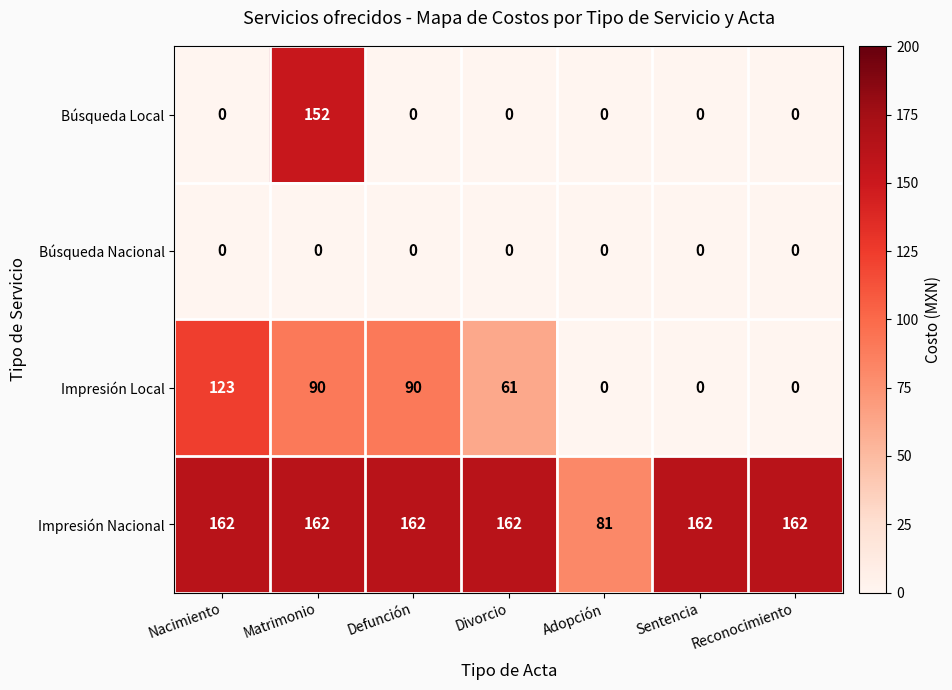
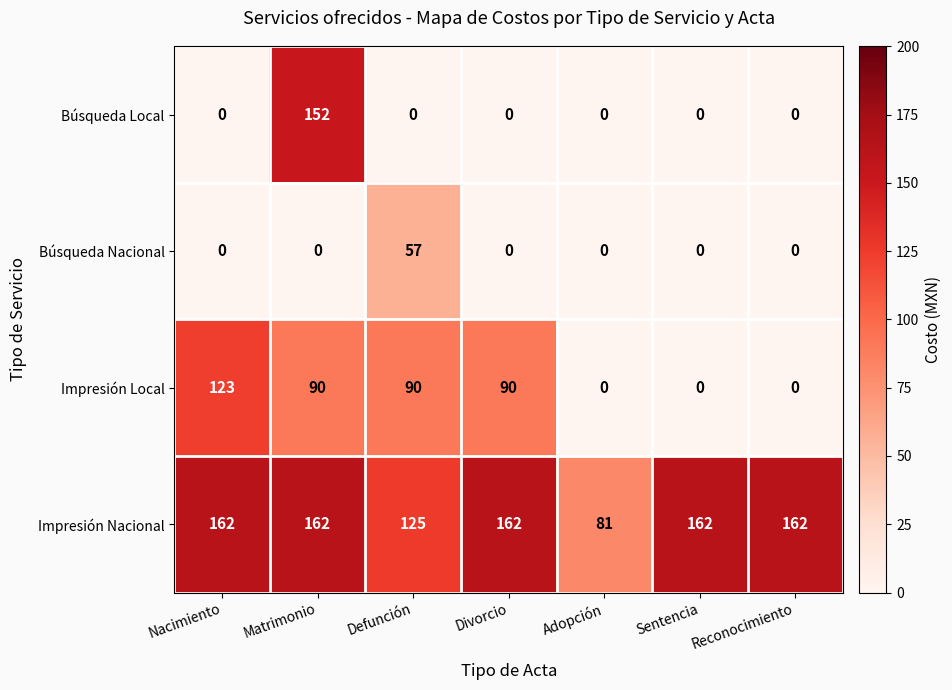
  {
    "Búsqueda Local": {
      "Nacimiento": 0,
      "Matrimonio": 152,
      "Defunción": 0,
      "Divorcio": 0,
      "Adopción": 0,
      "Sentencia": 0,
      "Reconocimiento": 0
    },
    "Búsqueda Nacional": {
      "Nacimiento": 0,
      "Matrimonio": 0,
-     "Defunción": 0,
+     "Defunción": 57,
      "Divorcio": 0,
      "Adopción": 0,
      "Sentencia": 0,
      "Reconocimiento": 0
    },
    "Impresión Local": {
      "Nacimiento": 123,
      "Matrimonio": 90,
      "Defunción": 90,
-     "Divorcio": 61,
+     "Divorcio": 90,
      "Adopción": 0,
      "Sentencia": 0,
      "Reconocimiento": 0
    },
    "Impresión Nacional": {
      "Nacimiento": 162,
      "Matrimonio": 162,
-     "Defunción": 162,
+     "Defunción": 125,
      "Divorcio": 162,
      "Adopción": 81,
      "Sentencia": 162,
      "Reconocimiento": 162
    }
  }
